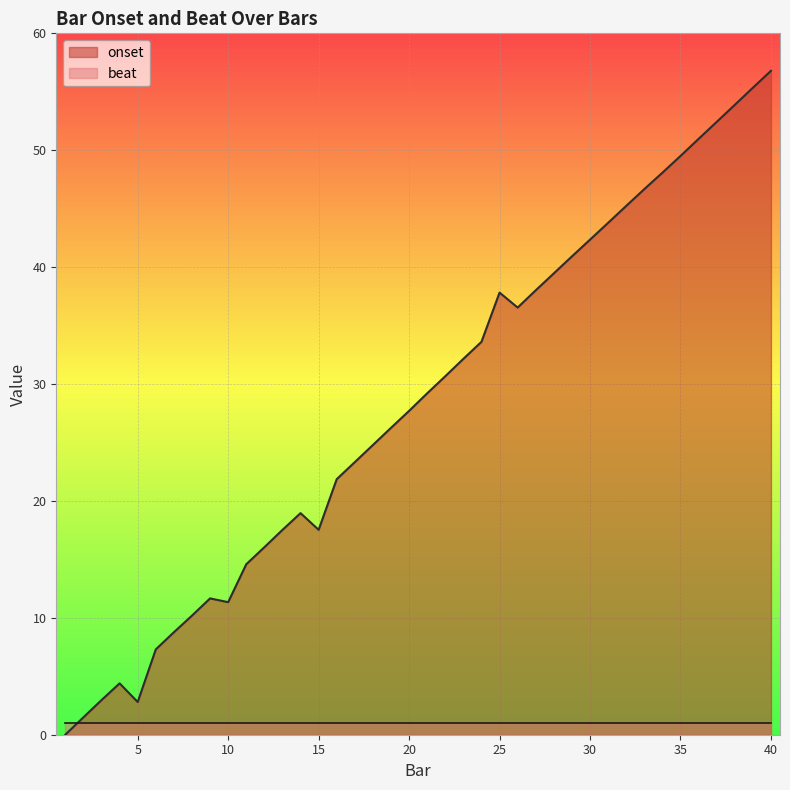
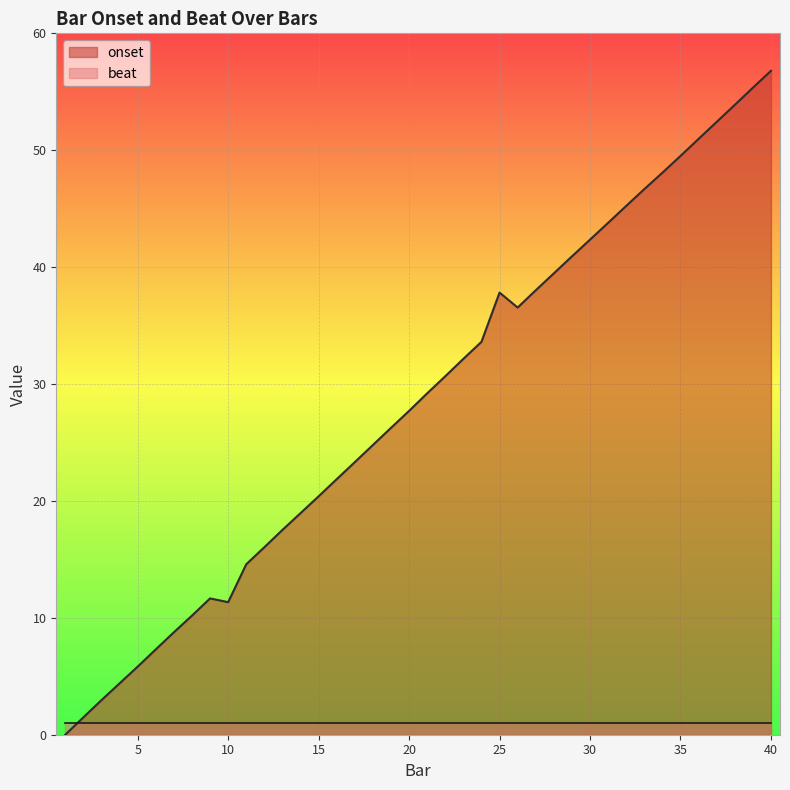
  {
    "onset": {
-     "5": 2.8,
+     "5": 5.8,
      "10": 11.3,
-     "15": 17.5,
+     "15": 20.4,
      "20": 27.7,
      "25": 37.8,
      "30": 42.4,
      "35": 49.5,
      "40": 56.8
    },
    "beat": {
      "5": 1.0,
      "10": 1.0,
      "15": 1.0,
      "20": 1.0,
      "25": 1.0,
      "30": 1.0,
      "35": 1.0,
      "40": 1.0
    }
  }
